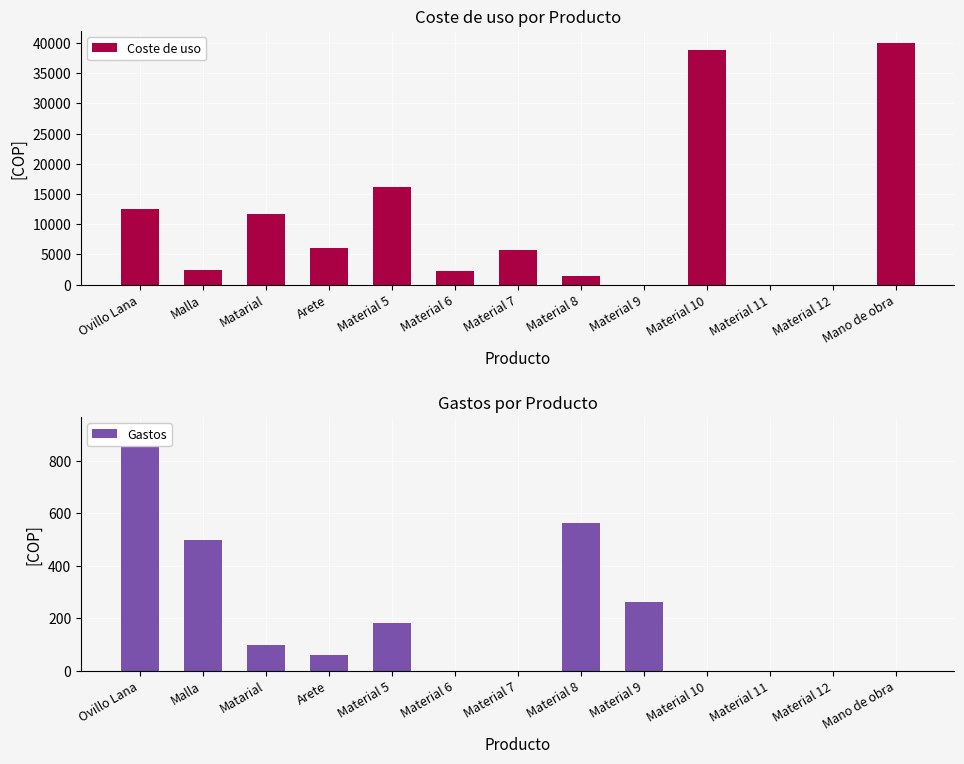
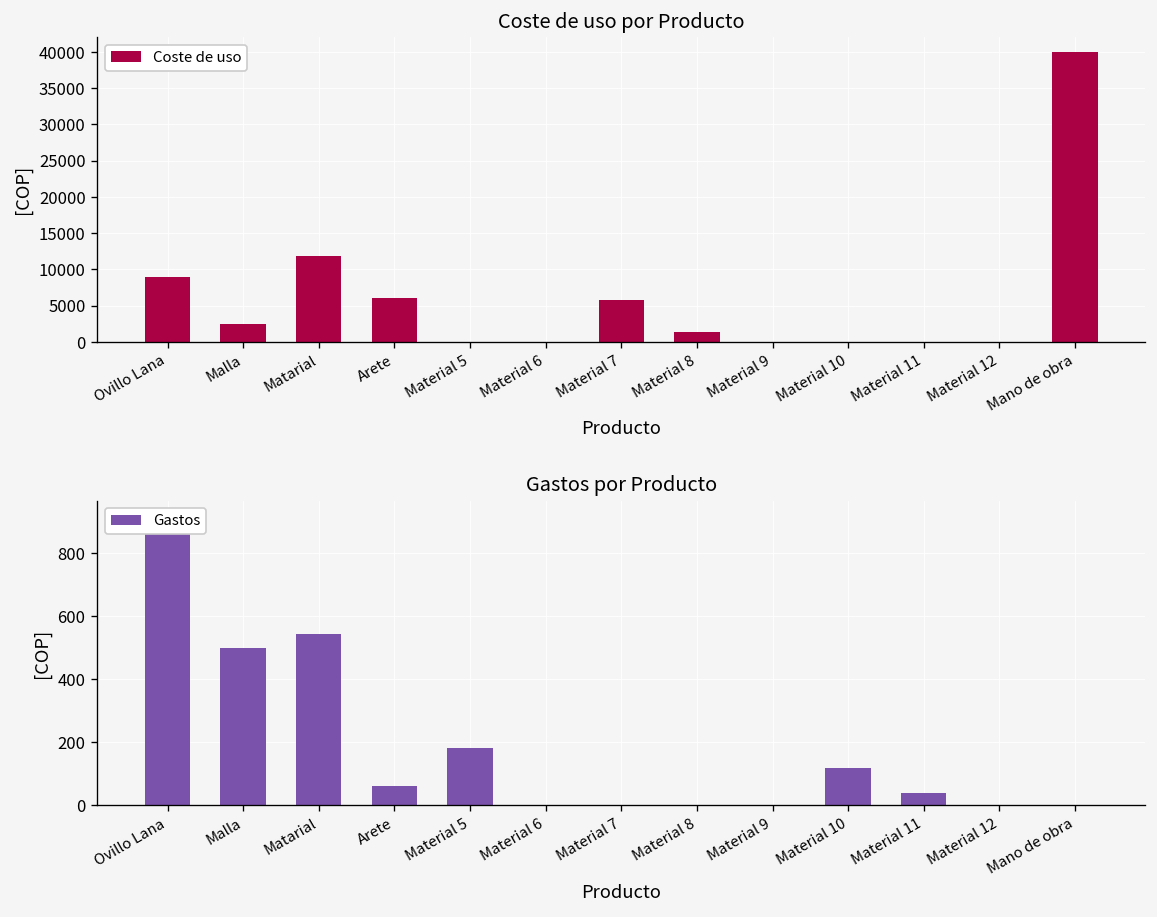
  {
    "Coste de uso por Producto": {
-     "Ovillo Lana": 12000,
+     "Ovillo Lana": 9000,
      "Malla": 2000,
      "Matarial": 12000,
      "Arete": 6000,
-     "Material 5": 16000,
-     "Material 6": 2000,
+     "Material 5": 0,
+     "Material 6": 0,
      "Material 7": 6000,
      "Material 8": 1000,
      "Material 9": 0,
-     "Material 10": 39000,
+     "Material 10": 0,
      "Material 11": 0,
      "Material 12": 0,
      "Mano de obra": 40000
    },
    "Gastos por Producto": {
      "Malla": 500,
-     "Matarial": 100,
+     "Matarial": 540,
      "Arete": 60,
      "Material 5": 180,
      "Material 6": 0,
      "Material 7": 0,
-     "Material 8": 560,
-     "Material 9": 260,
-     "Material 10": 0,
-     "Material 11": 0,
+     "Material 8": 0,
+     "Material 9": 0,
+     "Material 10": 120,
+     "Material 11": 40,
      "Material 12": 0,
      "Mano de obra": 0
    }
  }
